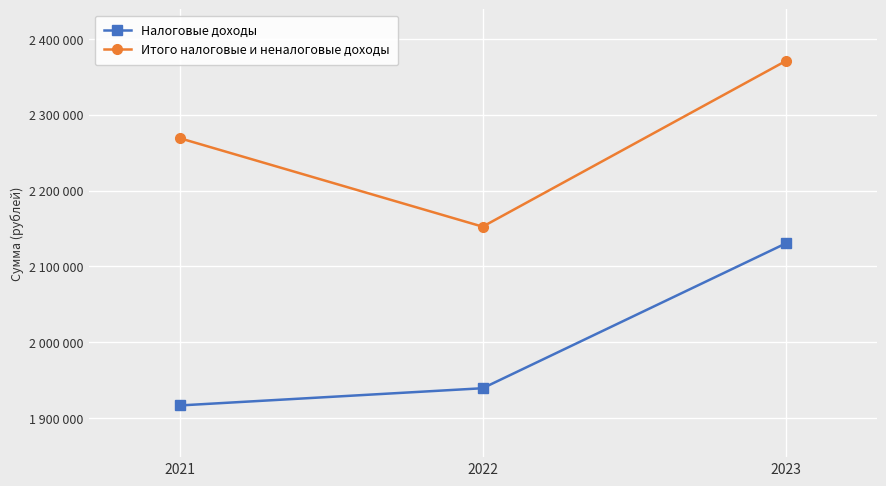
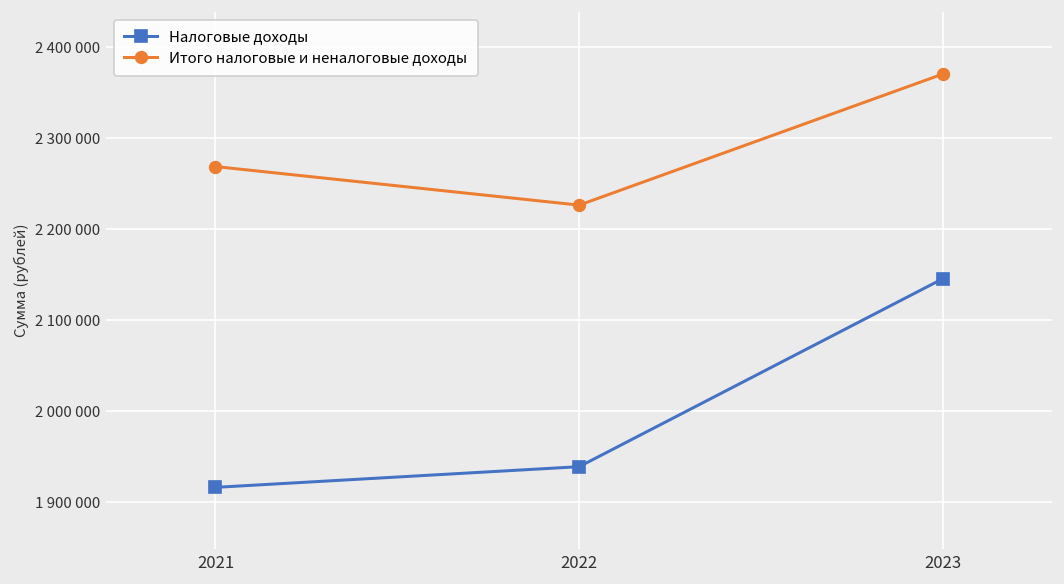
  {
    "Налоговые доходы": {
      "2021": 1920000,
      "2022": 1940000,
-     "2023": 2130000
+     "2023": 2150000
    },
    "Итого налоговые и неналоговые доходы": {
      "2021": 2270000,
-     "2022": 2150000,
+     "2022": 2230000,
      "2023": 2370000
    }
  }
